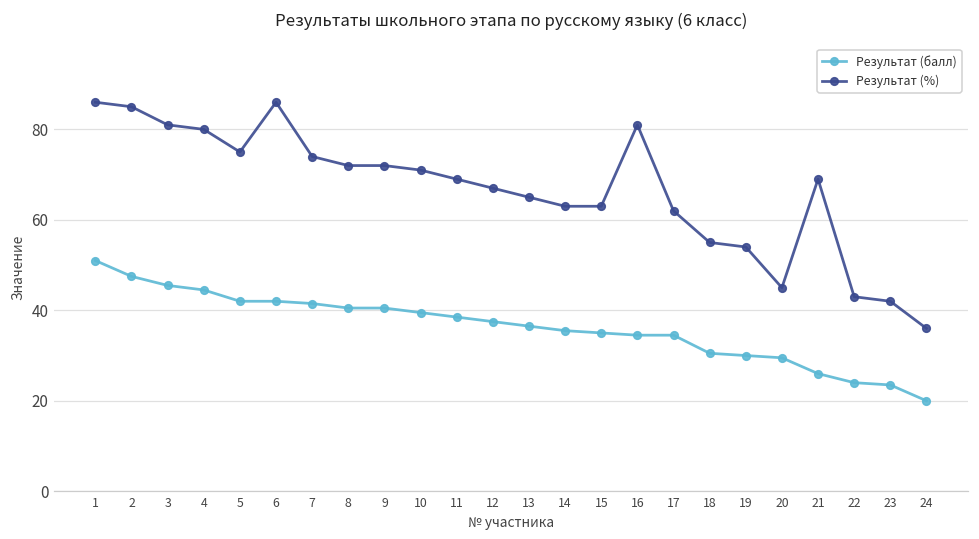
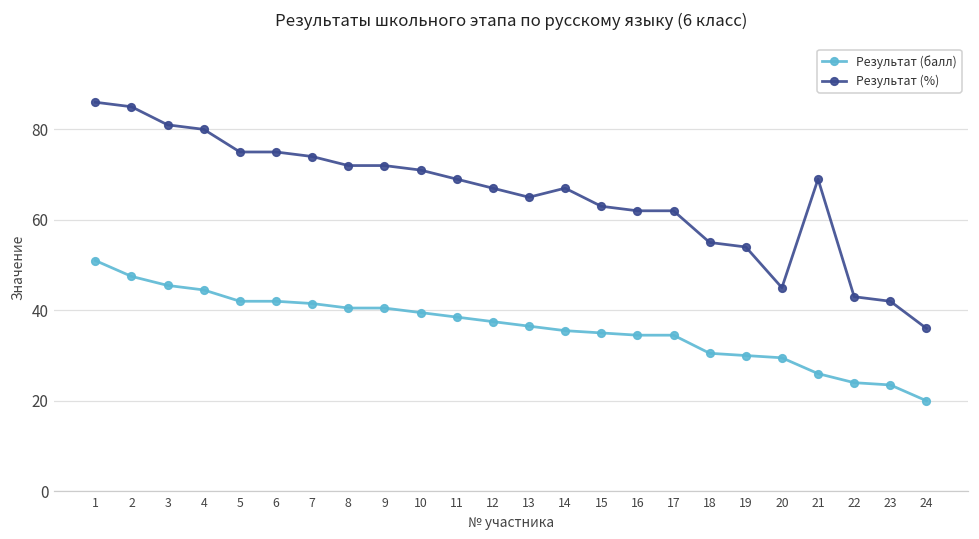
  {
    "Результат (балл)": {
      "1": 51,
      "2": 48,
      "3": 46,
      "4": 45,
      "5": 42,
      "6": 42,
      "7": 42,
      "8": 41,
      "9": 41,
      "10": 40,
      "11": 39,
      "12": 38,
      "13": 37,
      "14": 36,
      "15": 35,
      "16": 35,
      "17": 35,
      "18": 31,
      "19": 30,
      "20": 30,
      "21": 26,
      "22": 24,
      "23": 24,
      "24": 20
    },
    "Результат (%)": {
      "1": 86,
      "2": 85,
      "3": 81,
      "4": 80,
      "5": 75,
-     "6": 86,
+     "6": 75,
      "7": 74,
      "8": 72,
      "9": 72,
      "10": 71,
      "11": 69,
      "12": 67,
      "13": 65,
-     "14": 63,
+     "14": 67,
      "15": 63,
-     "16": 81,
+     "16": 62,
      "17": 62,
      "18": 55,
      "19": 54,
      "20": 45,
      "21": 69,
      "22": 43,
      "23": 42,
      "24": 36
    }
  }
